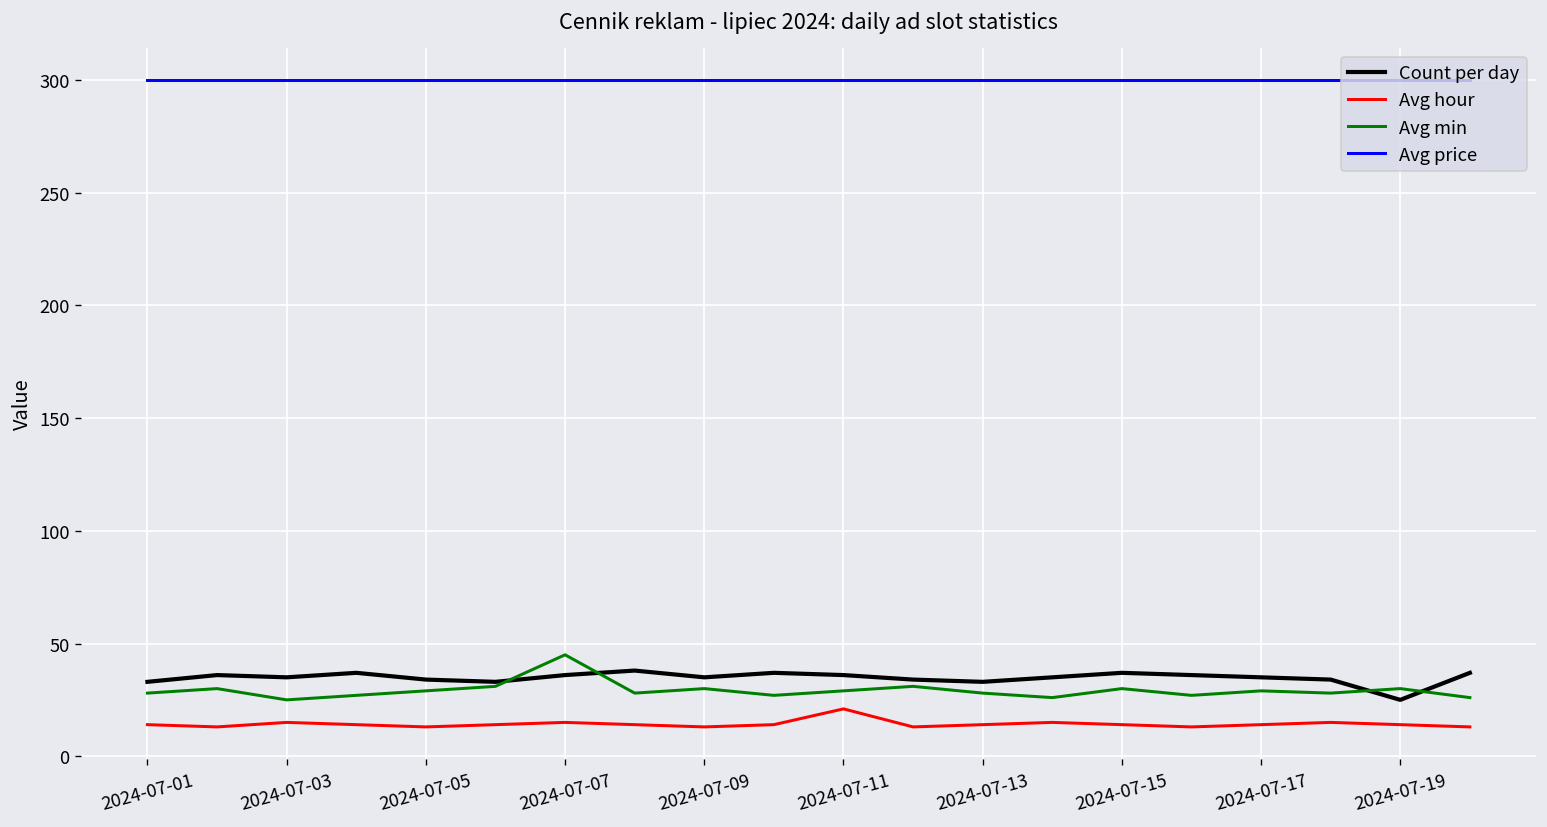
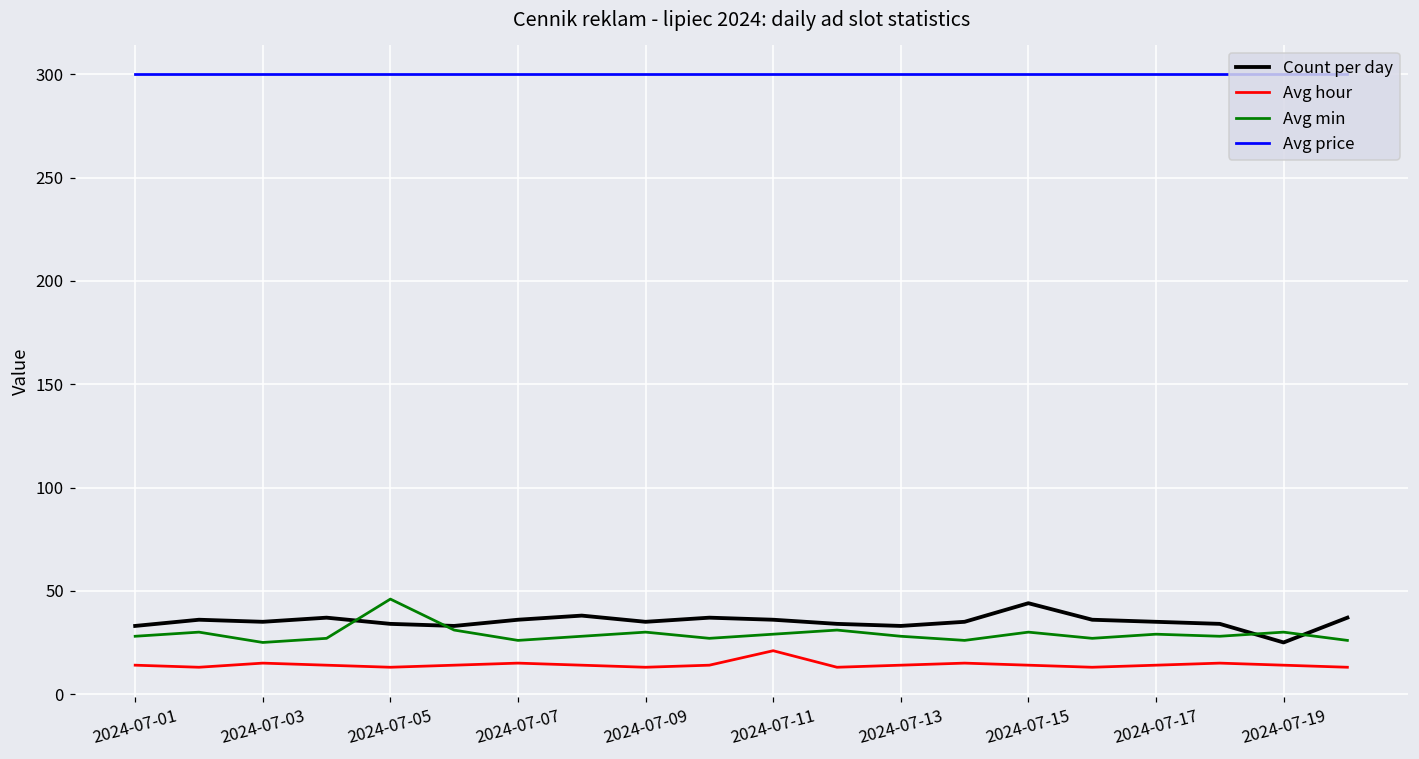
  {
    "Count per day": {
      "2024-07-01": 33,
      "2024-07-03": 35,
      "2024-07-05": 34,
      "2024-07-07": 36,
      "2024-07-09": 35,
      "2024-07-11": 36,
      "2024-07-13": 33,
-     "2024-07-15": 37,
+     "2024-07-15": 44,
      "2024-07-17": 35,
      "2024-07-19": 25
    },
    "Avg hour": {
      "2024-07-01": 14,
      "2024-07-03": 15,
      "2024-07-05": 13,
      "2024-07-07": 15,
      "2024-07-09": 13,
      "2024-07-11": 21,
      "2024-07-13": 14,
      "2024-07-15": 14,
      "2024-07-17": 14,
      "2024-07-19": 14
    },
    "Avg min": {
      "2024-07-01": 28,
      "2024-07-03": 25,
-     "2024-07-05": 29,
-     "2024-07-07": 45,
+     "2024-07-05": 46,
+     "2024-07-07": 26,
      "2024-07-09": 30,
      "2024-07-11": 29,
      "2024-07-13": 28,
      "2024-07-15": 30,
      "2024-07-17": 29,
      "2024-07-19": 30
    },
    "Avg price": {
      "2024-07-01": 300,
      "2024-07-03": 300,
      "2024-07-05": 300,
      "2024-07-07": 300,
      "2024-07-09": 300,
      "2024-07-11": 300,
      "2024-07-13": 300,
      "2024-07-15": 300,
      "2024-07-17": 300
    }
  }
